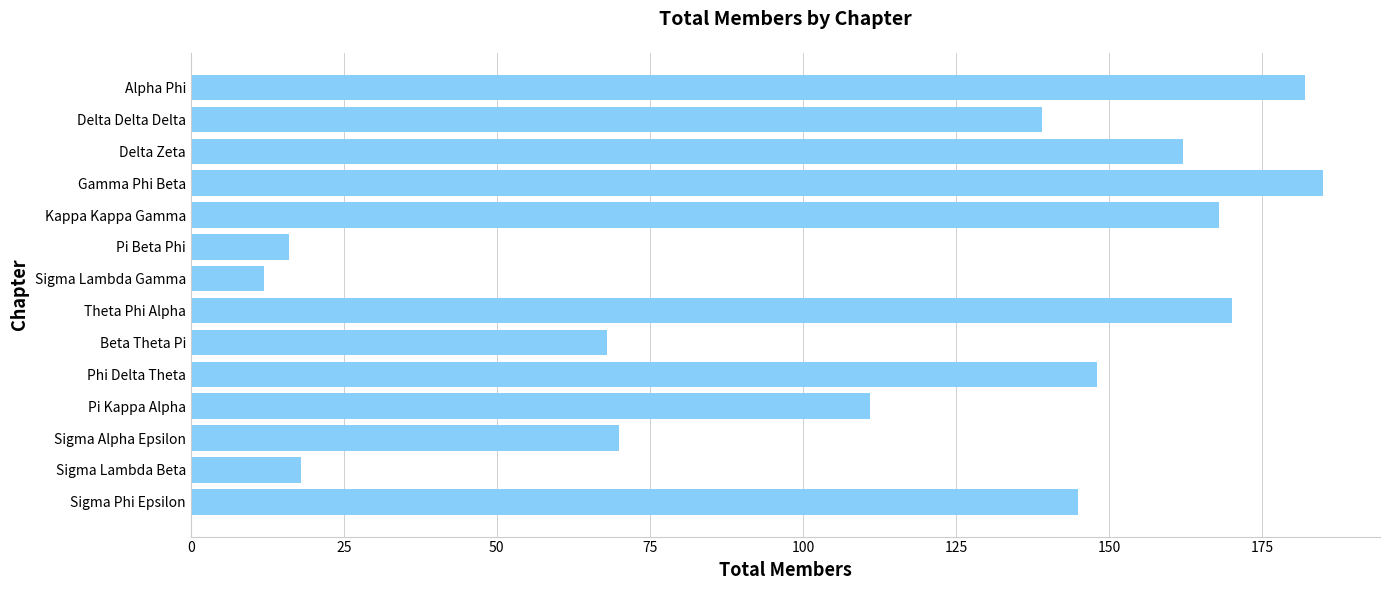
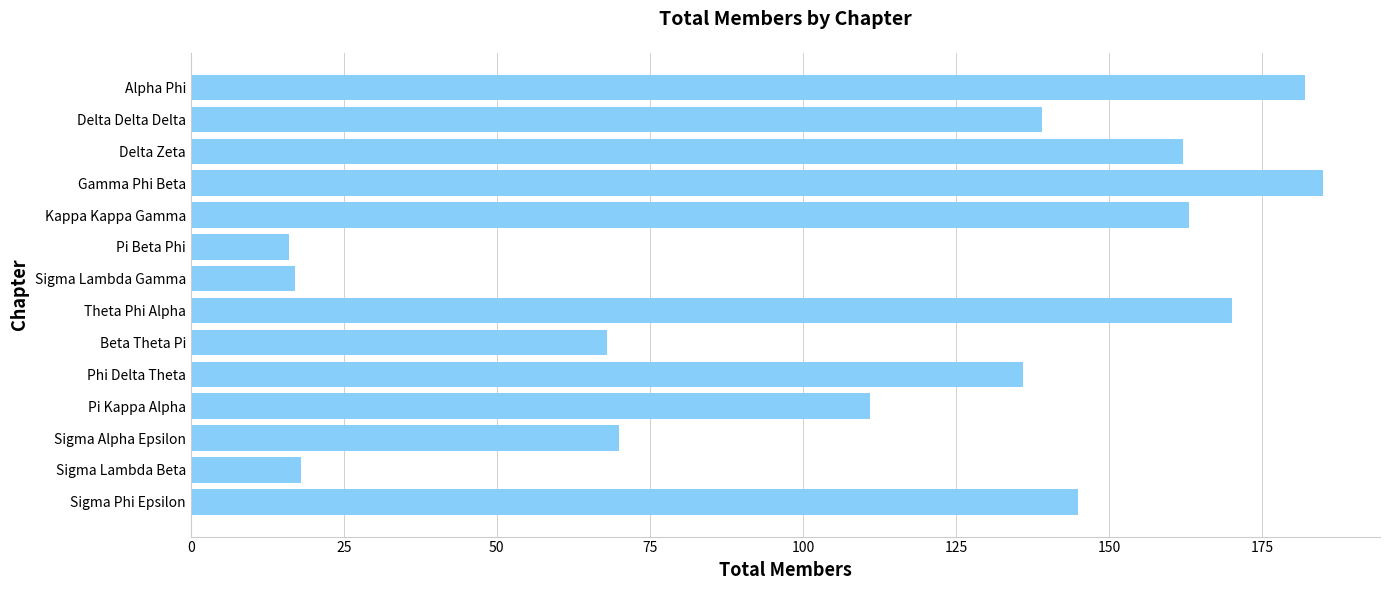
  {
    "Alpha Phi": 182,
    "Delta Delta Delta": 139,
    "Delta Zeta": 162,
    "Gamma Phi Beta": 185,
-   "Kappa Kappa Gamma": 168,
+   "Kappa Kappa Gamma": 163,
    "Pi Beta Phi": 16,
-   "Sigma Lambda Gamma": 12,
+   "Sigma Lambda Gamma": 17,
    "Theta Phi Alpha": 170,
    "Beta Theta Pi": 68,
-   "Phi Delta Theta": 148,
+   "Phi Delta Theta": 136,
    "Pi Kappa Alpha": 111,
    "Sigma Alpha Epsilon": 70,
    "Sigma Lambda Beta": 18,
    "Sigma Phi Epsilon": 145
  }
